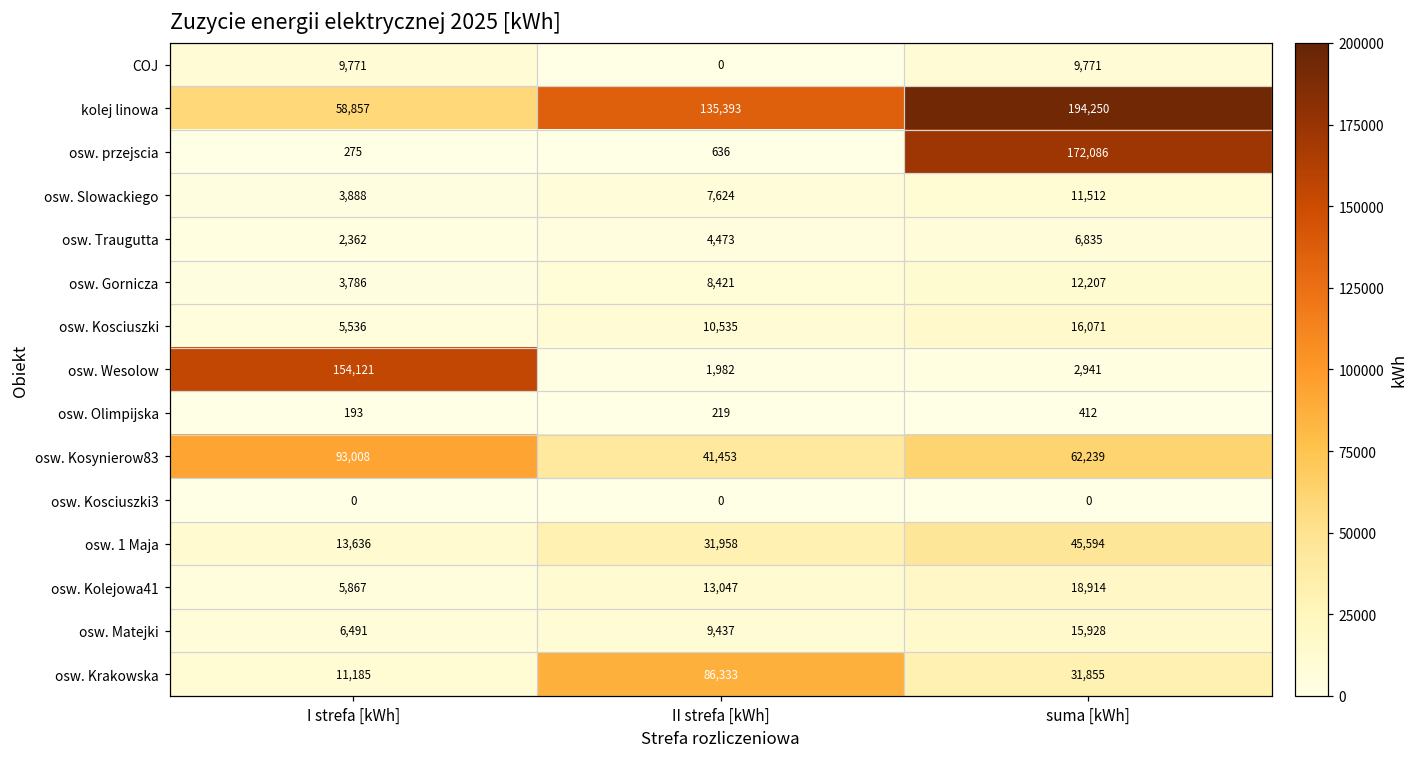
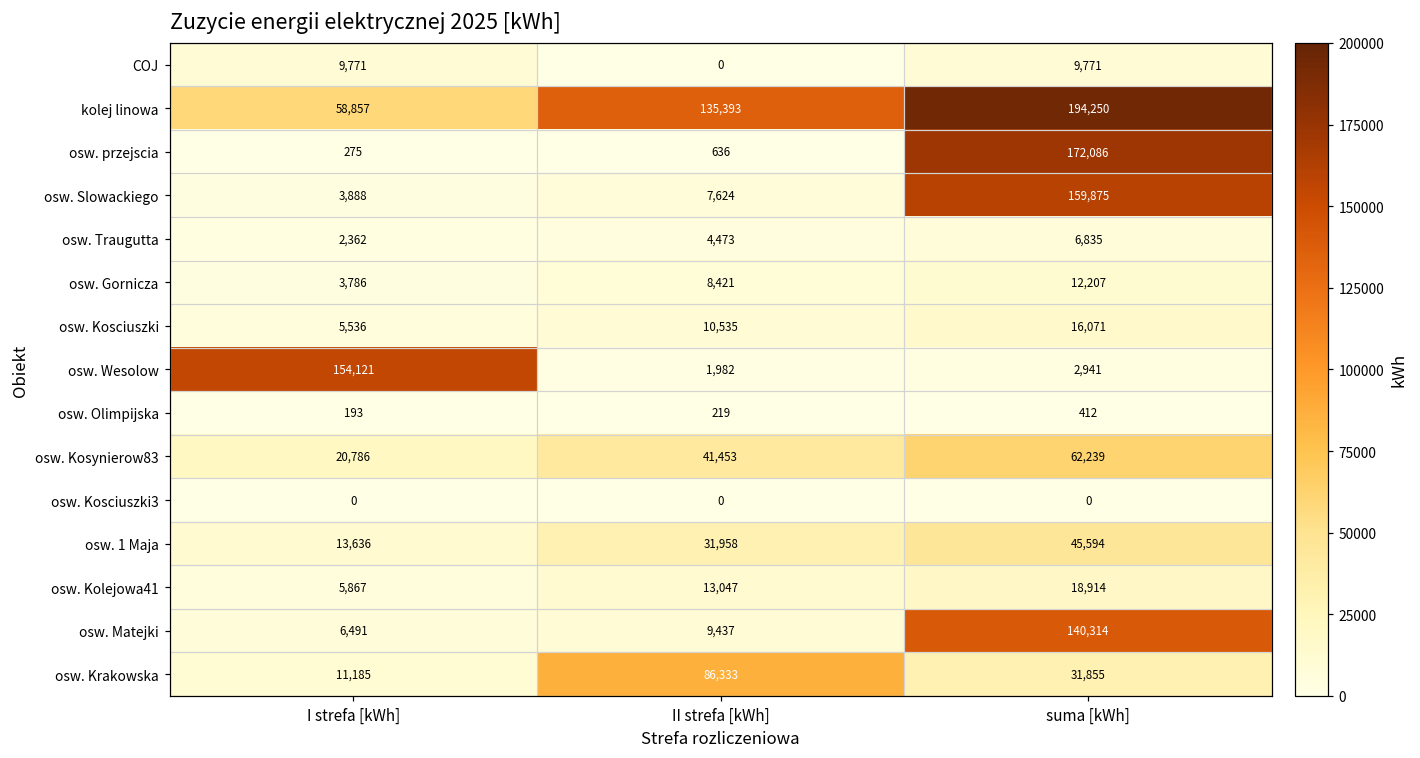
  {
    "COJ": {
      "I strefa [kWh]": "9,771",
      "II strefa [kWh]": "0",
      "suma [kWh]": "9,771"
    },
    "kolej linowa": {
      "I strefa [kWh]": "58,857",
      "II strefa [kWh]": "135,393",
      "suma [kWh]": "194,250"
    },
    "osw. przejscia": {
      "I strefa [kWh]": "275",
      "II strefa [kWh]": "636",
      "suma [kWh]": "172,086"
    },
    "osw. Slowackiego": {
      "I strefa [kWh]": "3,888",
      "II strefa [kWh]": "7,624",
-     "suma [kWh]": "11,512"
+     "suma [kWh]": "159,875"
    },
    "osw. Traugutta": {
      "I strefa [kWh]": "2,362",
      "II strefa [kWh]": "4,473",
      "suma [kWh]": "6,835"
    },
    "osw. Gornicza": {
      "I strefa [kWh]": "3,786",
      "II strefa [kWh]": "8,421",
      "suma [kWh]": "12,207"
    },
    "osw. Kosciuszki": {
      "I strefa [kWh]": "5,536",
      "II strefa [kWh]": "10,535",
      "suma [kWh]": "16,071"
    },
    "osw. Wesolow": {
      "I strefa [kWh]": "154,121",
      "II strefa [kWh]": "1,982",
      "suma [kWh]": "2,941"
    },
    "osw. Olimpijska": {
      "I strefa [kWh]": "193",
      "II strefa [kWh]": "219",
      "suma [kWh]": "412"
    },
    "osw. Kosynierow83": {
-     "I strefa [kWh]": "93,008",
+     "I strefa [kWh]": "20,786",
      "II strefa [kWh]": "41,453",
      "suma [kWh]": "62,239"
    },
    "osw. Kosciuszki3": {
      "I strefa [kWh]": "0",
      "II strefa [kWh]": "0",
      "suma [kWh]": "0"
    },
    "osw. 1 Maja": {
      "I strefa [kWh]": "13,636",
      "II strefa [kWh]": "31,958",
      "suma [kWh]": "45,594"
    },
    "osw. Kolejowa41": {
      "I strefa [kWh]": "5,867",
      "II strefa [kWh]": "13,047",
      "suma [kWh]": "18,914"
    },
    "osw. Matejki": {
      "I strefa [kWh]": "6,491",
      "II strefa [kWh]": "9,437",
-     "suma [kWh]": "15,928"
+     "suma [kWh]": "140,314"
    },
    "osw. Krakowska": {
      "I strefa [kWh]": "11,185",
      "II strefa [kWh]": "86,333",
      "suma [kWh]": "31,855"
    }
  }
